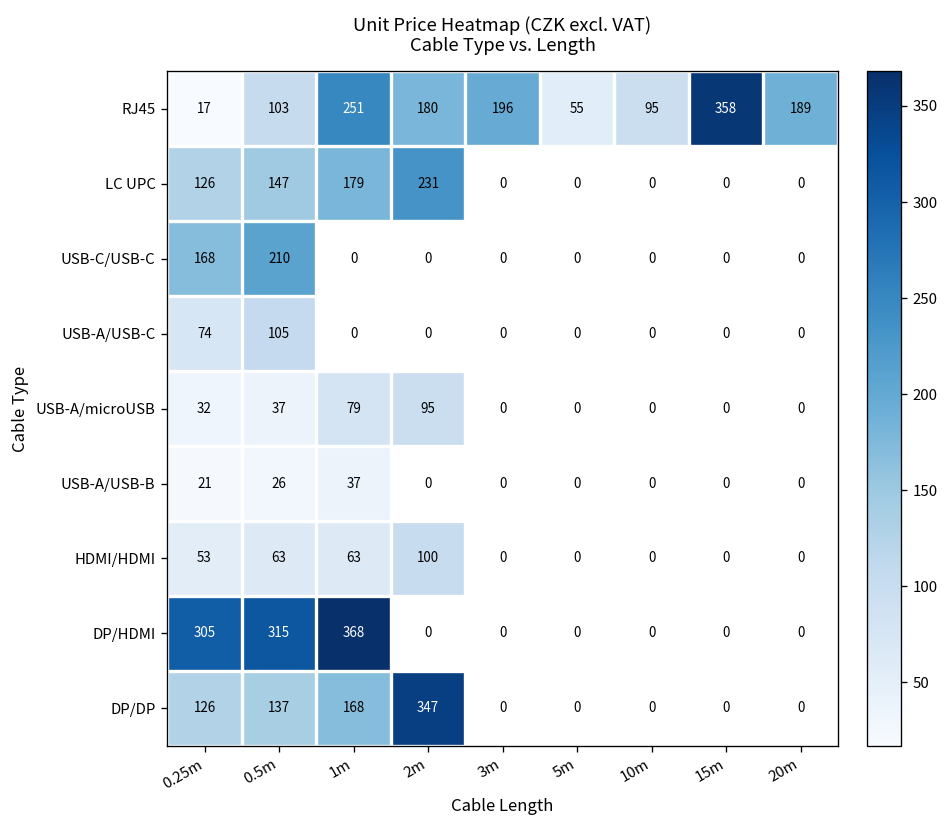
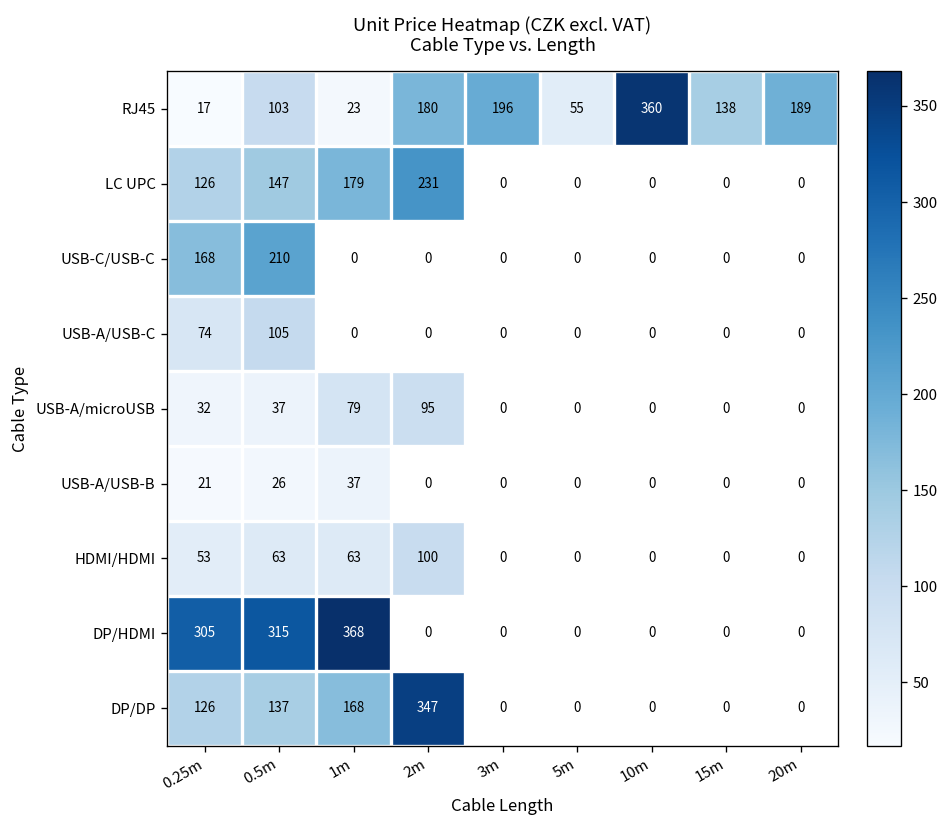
  {
    "RJ45": {
      "0.25m": 17,
      "0.5m": 103,
-     "1m": 251,
+     "1m": 23,
      "2m": 180,
      "3m": 196,
      "5m": 55,
-     "10m": 95,
-     "15m": 358,
+     "10m": 360,
+     "15m": 138,
      "20m": 189
    },
    "LC UPC": {
      "0.25m": 126,
      "0.5m": 147,
      "1m": 179,
      "2m": 231
    },
    "USB-C/USB-C": {
      "0.25m": 168,
      "0.5m": 210
    },
    "USB-A/USB-C": {
      "0.25m": 74,
      "0.5m": 105
    },
    "USB-A/microUSB": {
      "0.25m": 32,
      "0.5m": 37,
      "1m": 79,
      "2m": 95
    },
    "USB-A/USB-B": {
      "0.25m": 21,
      "0.5m": 26,
      "1m": 37
    },
    "HDMI/HDMI": {
      "0.25m": 53,
      "0.5m": 63,
      "1m": 63,
      "2m": 100
    },
    "DP/HDMI": {
      "0.25m": 305,
      "0.5m": 315,
      "1m": 368
    },
    "DP/DP": {
      "0.25m": 126,
      "0.5m": 137,
      "1m": 168,
      "2m": 347
    }
  }
